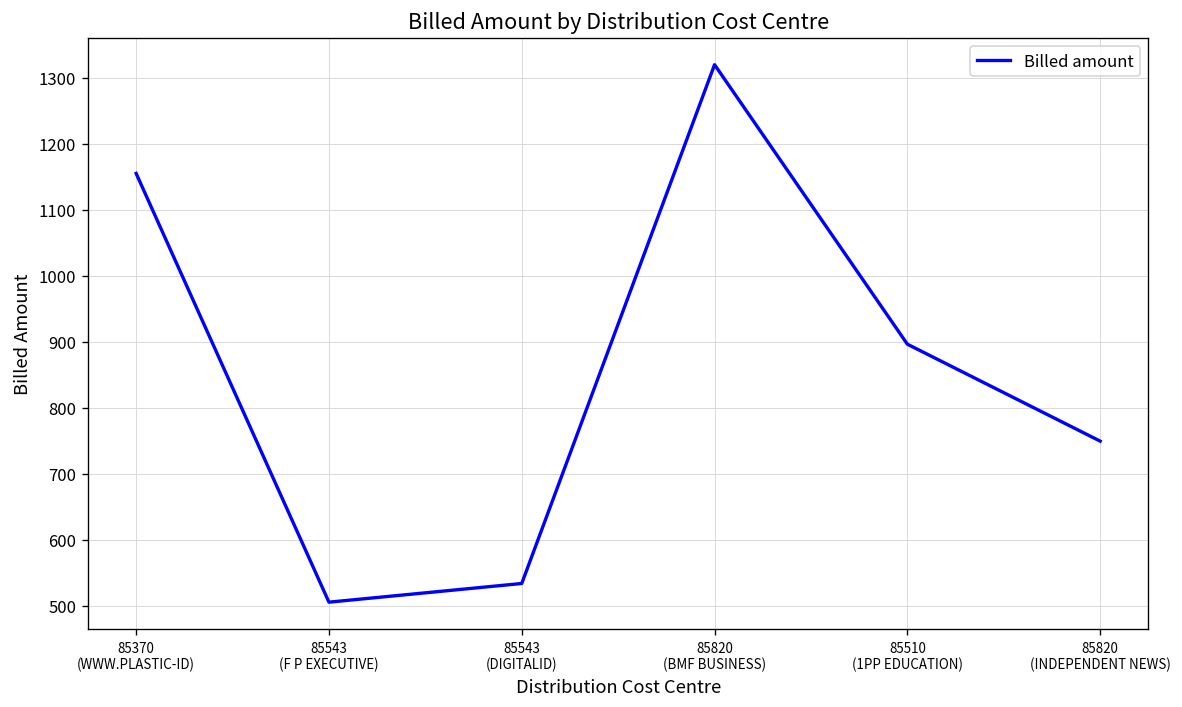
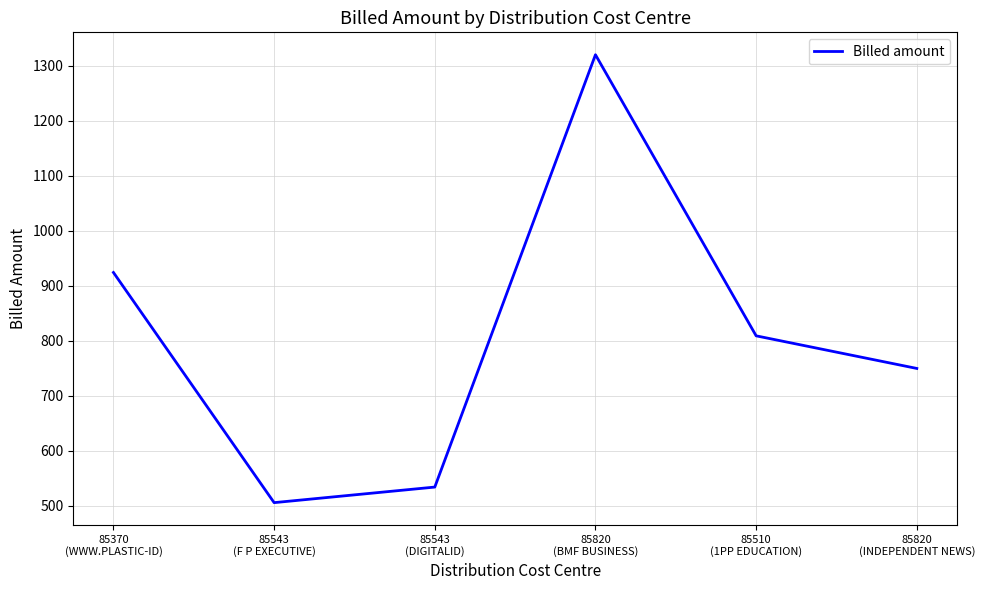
  {
-   "85370 (WWW.PLASTIC-ID)": 1160,
+   "85370 (WWW.PLASTIC-ID)": 920,
    "85543 (F P EXECUTIVE)": 510,
    "85543 (DIGITALID)": 530,
    "85820 (BMF BUSINESS)": 1320,
-   "85510 (1PP EDUCATION)": 900,
+   "85510 (1PP EDUCATION)": 810,
    "85820 (INDEPENDENT NEWS)": 750
  }
